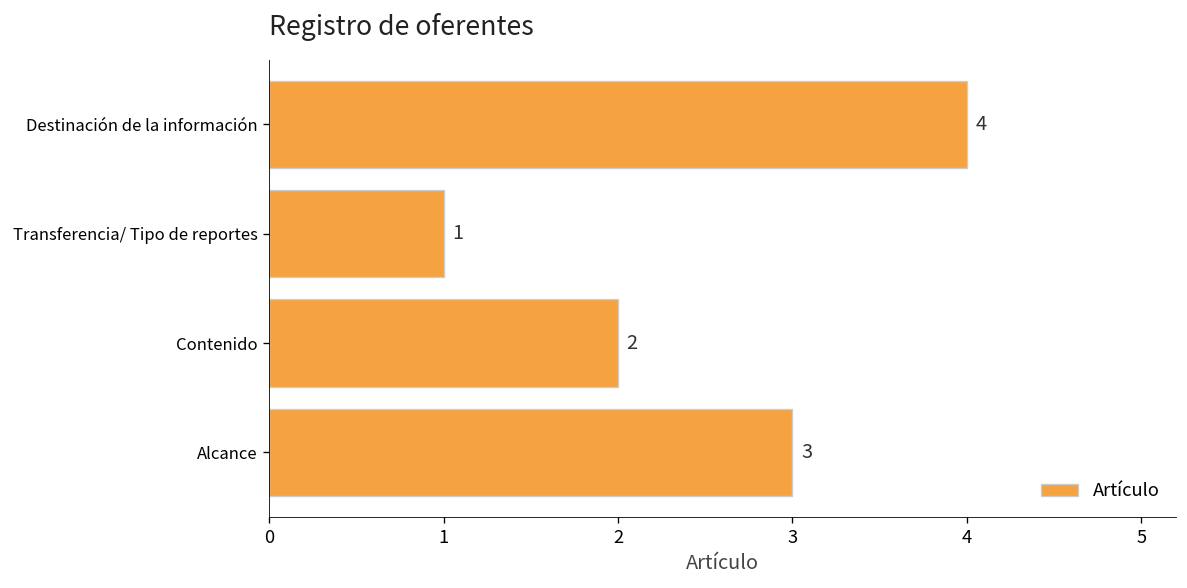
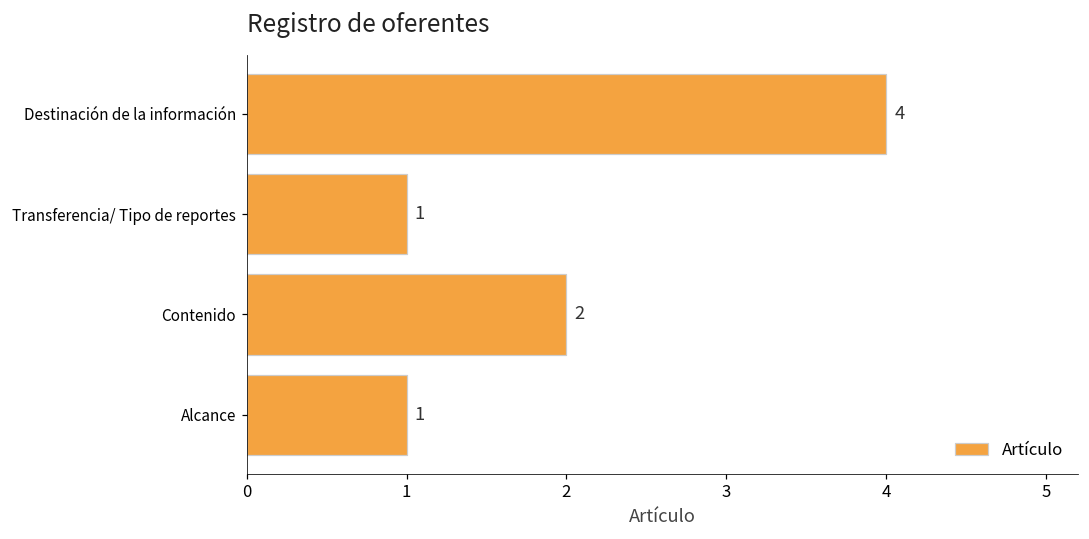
  {
    "Destinación de la información": 4,
    "Transferencia/ Tipo de reportes": 1,
    "Contenido": 2,
-   "Alcance": 3
+   "Alcance": 1
  }
